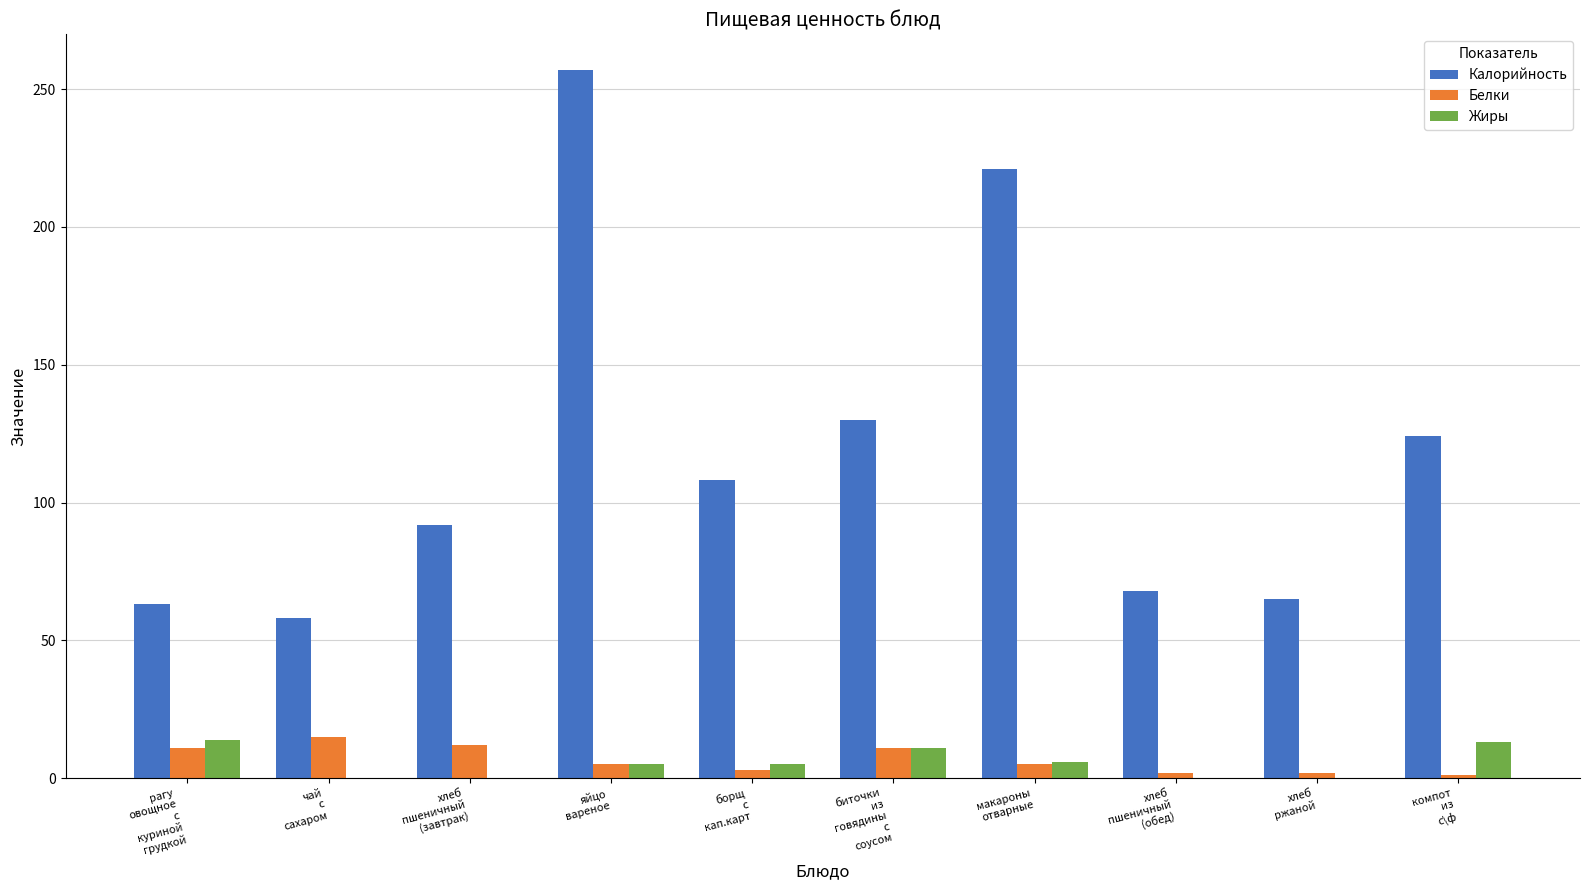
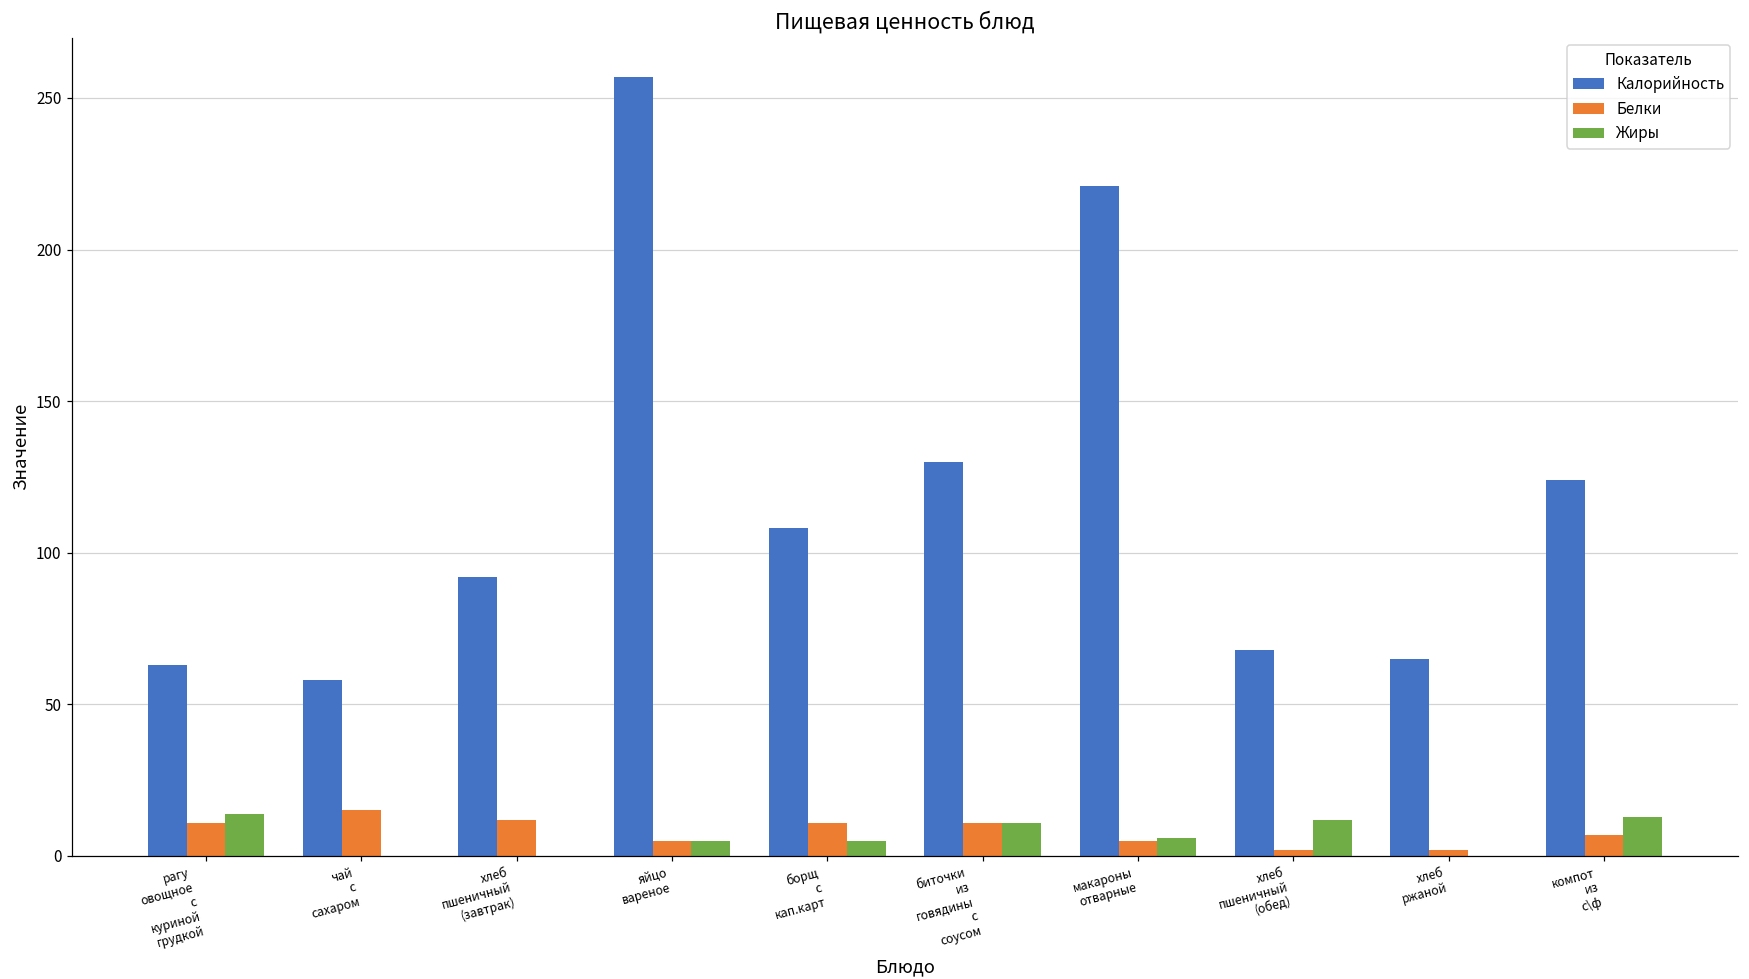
  {
    "Калорийность": {
      "рагу овощное с куриной грудкой": 63,
      "чай с сахаром": 58,
      "хлеб пшеничный (завтрак)": 92,
      "яйцо вареное": 257,
      "борщ с кап.карт": 108,
      "биточки из говядины с соусом": 130,
      "макароны отварные": 221,
      "хлеб пшеничный (обед)": 68,
      "хлеб ржаной": 65,
      "компот из с\\ф": 124
    },
    "Белки": {
      "рагу овощное с куриной грудкой": 11,
      "чай с сахаром": 15,
      "хлеб пшеничный (завтрак)": 12,
      "яйцо вареное": 5,
-     "борщ с кап.карт": 3,
+     "борщ с кап.карт": 11,
      "биточки из говядины с соусом": 11,
      "макароны отварные": 5,
      "хлеб пшеничный (обед)": 2,
      "хлеб ржаной": 2,
-     "компот из с\\ф": 1
+     "компот из с\\ф": 7
    },
    "Жиры": {
      "рагу овощное с куриной грудкой": 14,
      "чай с сахаром": 0,
      "хлеб пшеничный (завтрак)": 0,
      "яйцо вареное": 5,
      "борщ с кап.карт": 5,
      "биточки из говядины с соусом": 11,
      "макароны отварные": 6,
-     "хлеб пшеничный (обед)": 0,
+     "хлеб пшеничный (обед)": 12,
      "хлеб ржаной": 0,
      "компот из с\\ф": 13
    }
  }
